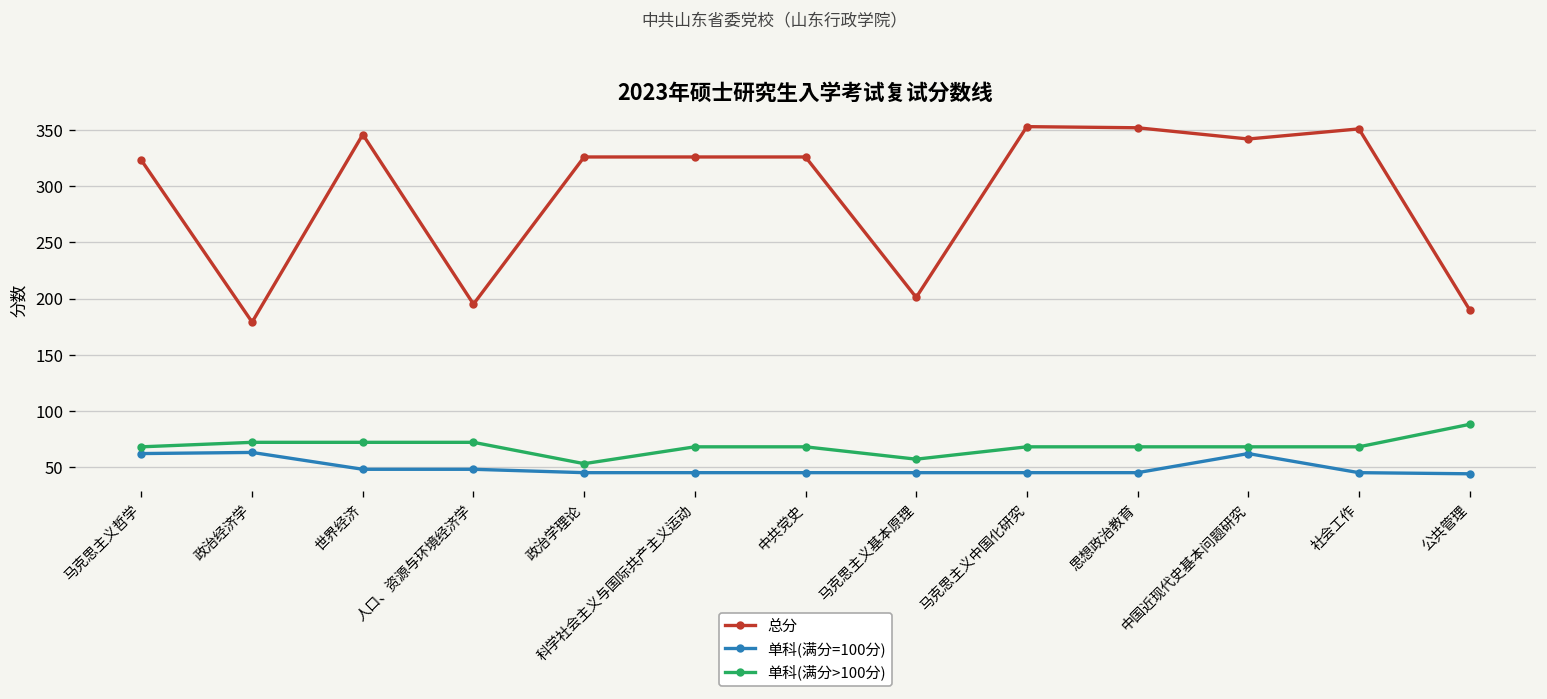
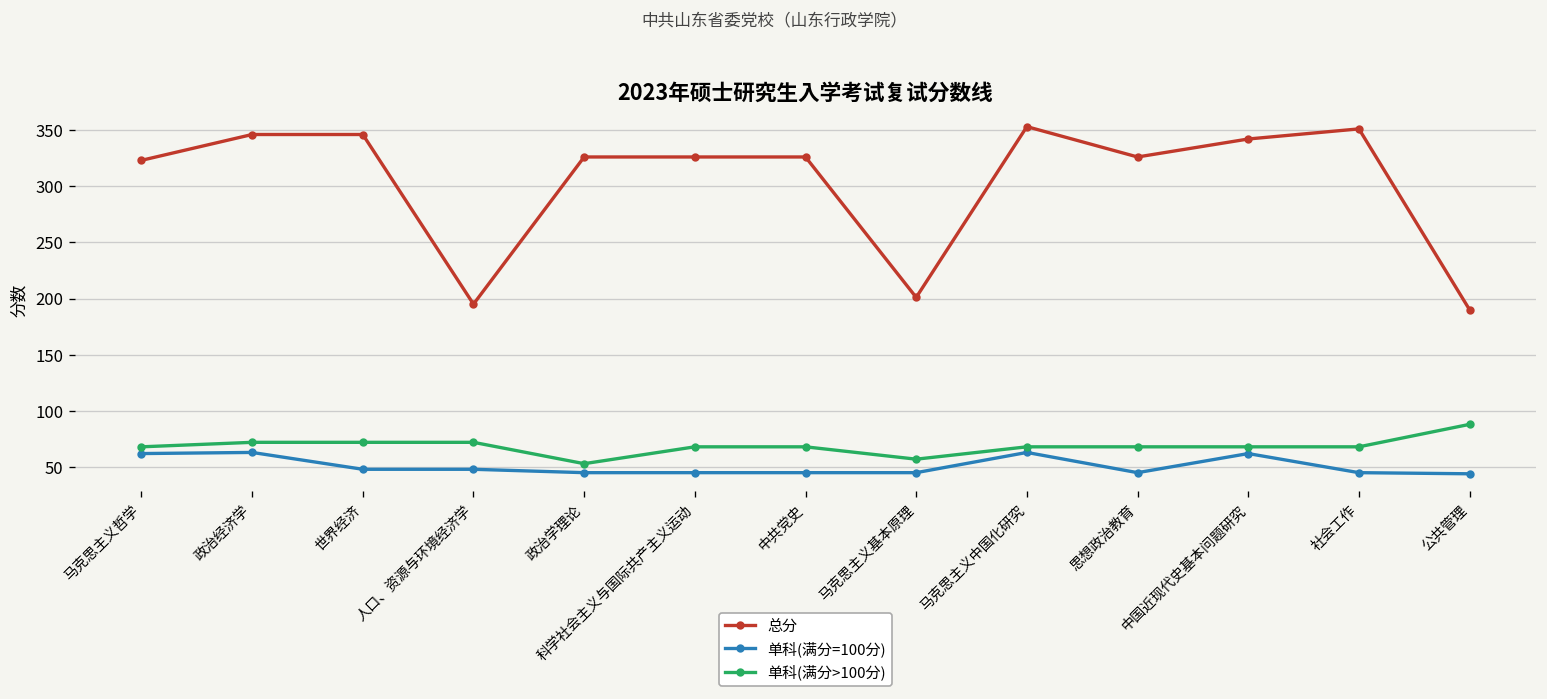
  {
    "总分": {
      "马克思主义哲学": 320,
-     "政治经济学": 180,
+     "政治经济学": 350,
      "世界经济": 350,
      "人口、资源与环境经济学": 200,
      "政治学理论": 330,
      "科学社会主义与国际共产主义运动": 330,
      "中共党史": 330,
      "马克思主义基本原理": 200,
      "马克思主义中国化研究": 350,
-     "思想政治教育": 350,
+     "思想政治教育": 330,
      "中国近现代史基本问题研究": 340,
      "社会工作": 350,
      "公共管理": 190
    },
    "单科(满分=100分)": {
      "马克思主义哲学": 60,
      "政治经济学": 60,
      "世界经济": 50,
      "人口、资源与环境经济学": 50,
      "政治学理论": 50,
      "科学社会主义与国际共产主义运动": 50,
      "中共党史": 50,
      "马克思主义基本原理": 50,
-     "马克思主义中国化研究": 50,
+     "马克思主义中国化研究": 60,
      "思想政治教育": 50,
      "中国近现代史基本问题研究": 60,
      "社会工作": 50,
      "公共管理": 40
    },
    "单科(满分>100分)": {
      "马克思主义哲学": 70,
      "政治经济学": 70,
      "世界经济": 70,
      "人口、资源与环境经济学": 70,
      "政治学理论": 50,
      "科学社会主义与国际共产主义运动": 70,
      "中共党史": 70,
      "马克思主义基本原理": 60,
      "马克思主义中国化研究": 70,
      "思想政治教育": 70,
      "中国近现代史基本问题研究": 70,
      "社会工作": 70,
      "公共管理": 90
    }
  }
